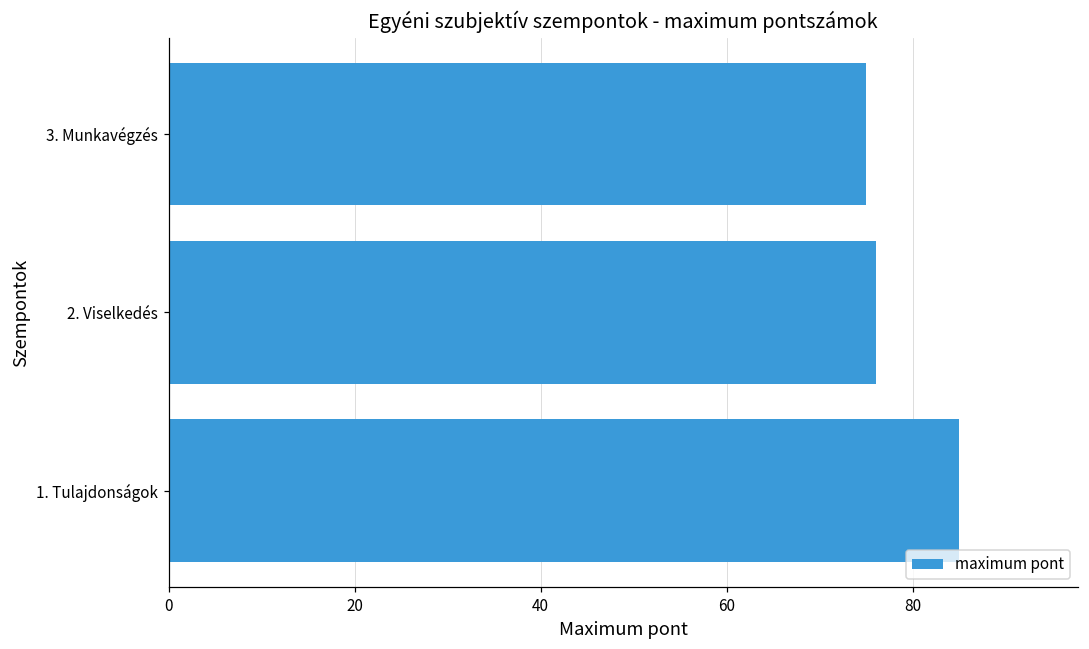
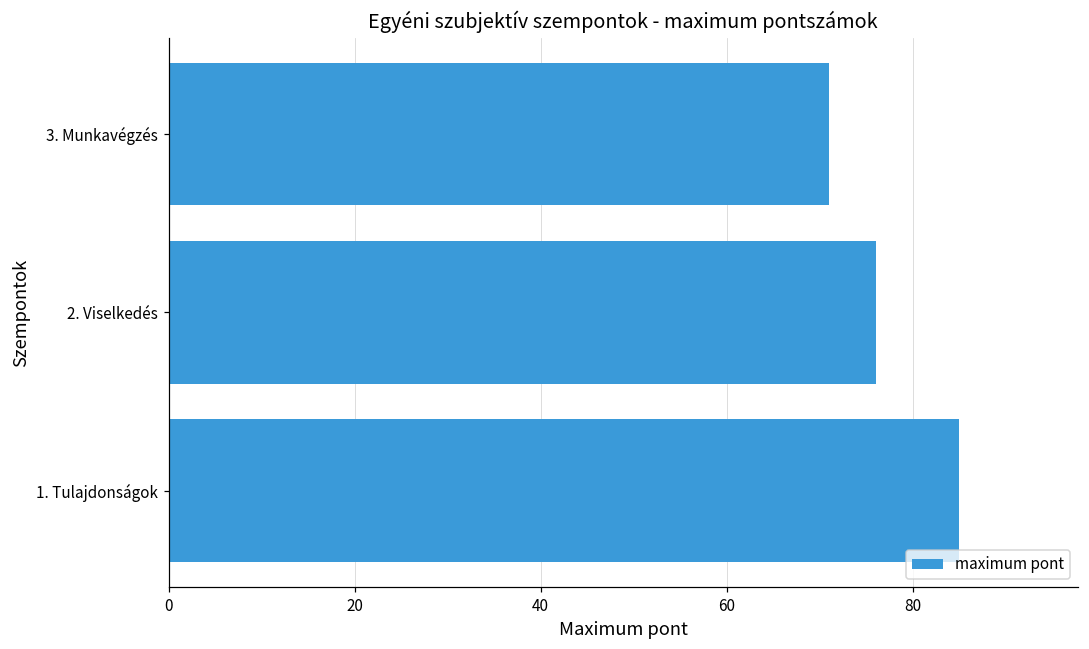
  {
-   "3. Munkavégzés": 75,
+   "3. Munkavégzés": 71,
    "2. Viselkedés": 76,
    "1. Tulajdonságok": 85
  }
